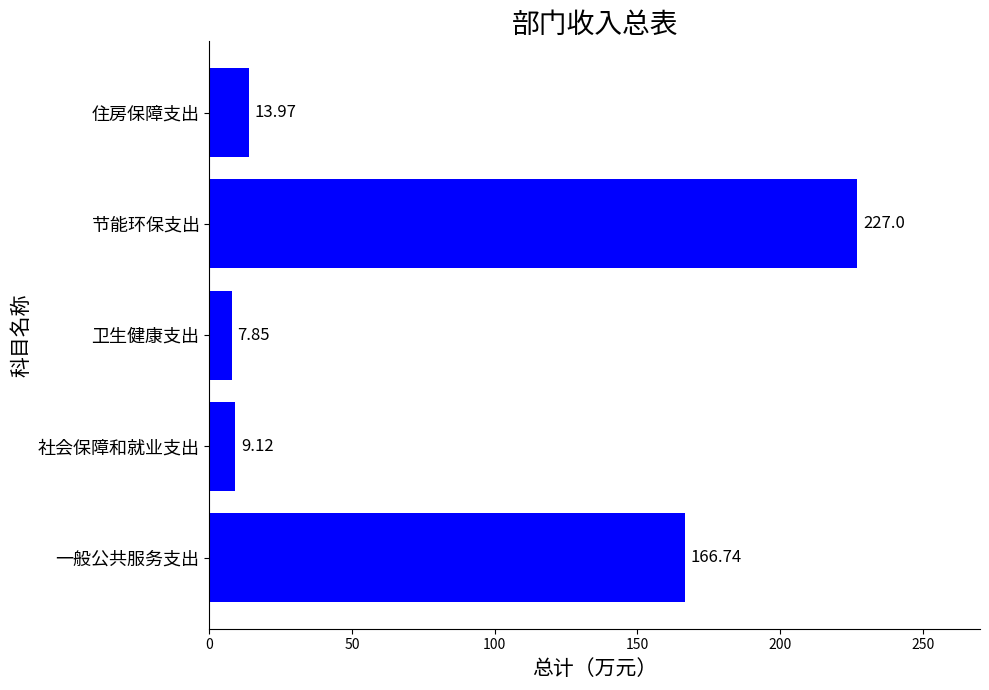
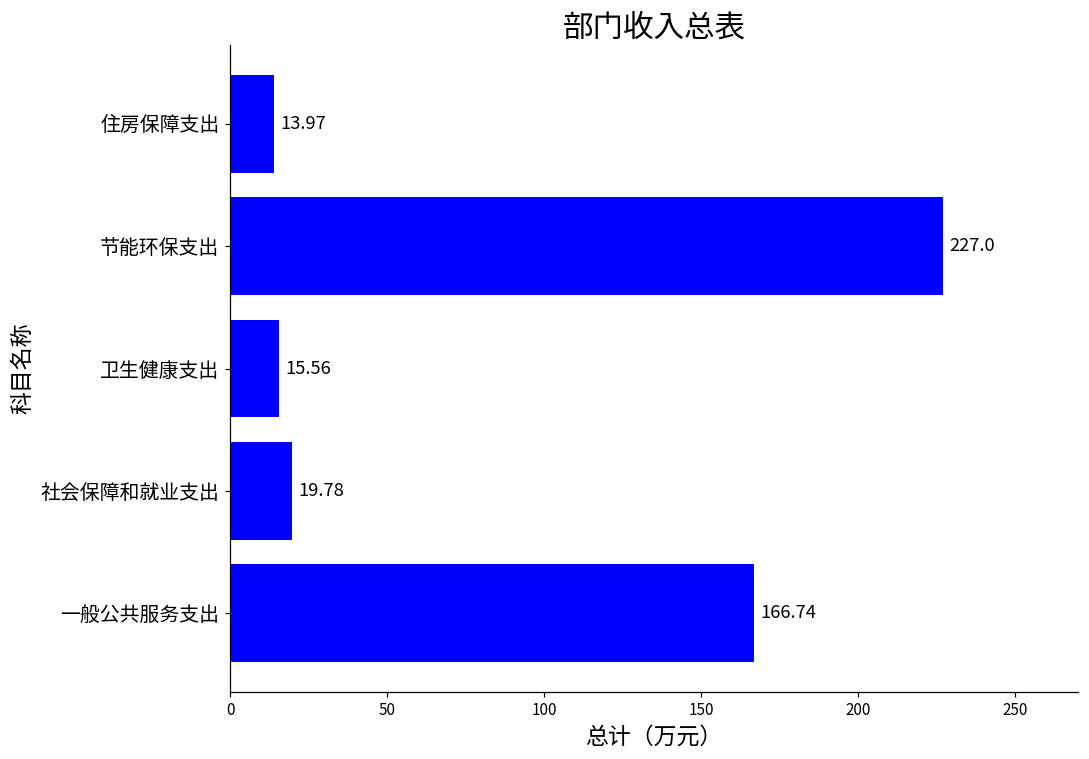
  {
    "住房保障支出": 13.97,
    "节能环保支出": 227.0,
-   "卫生健康支出": 7.85,
-   "社会保障和就业支出": 9.12,
+   "卫生健康支出": 15.56,
+   "社会保障和就业支出": 19.78,
    "一般公共服务支出": 166.74
  }
